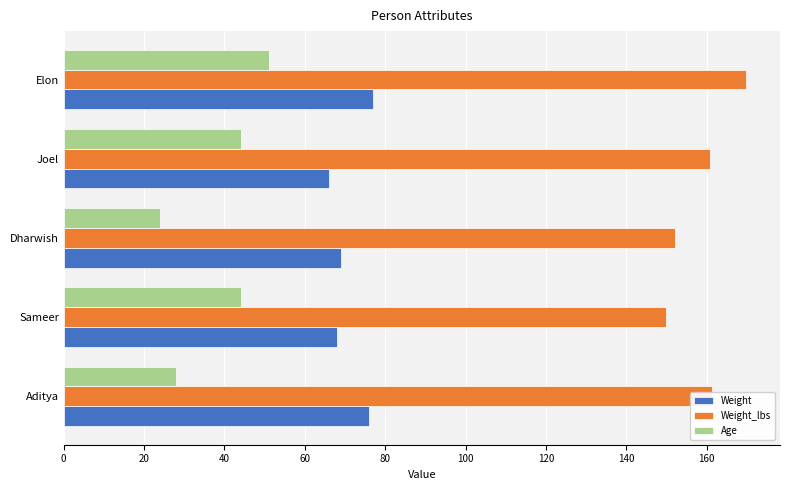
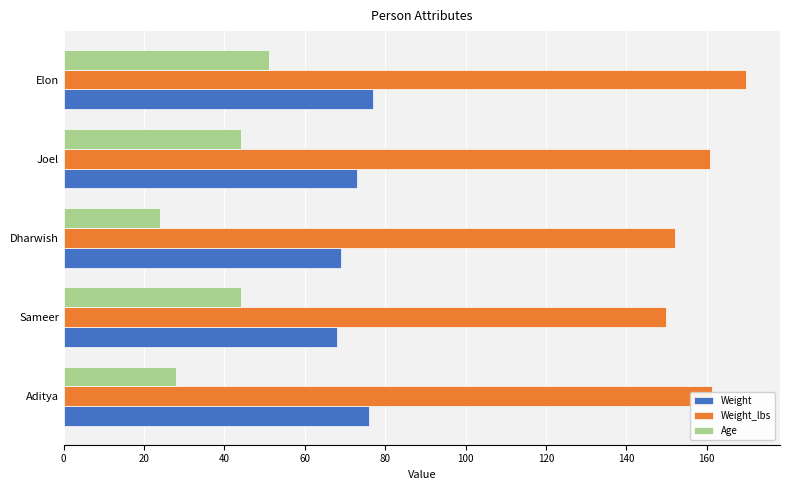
  {
    "Weight": {
      "Elon": 77,
-     "Joel": 66,
+     "Joel": 73,
      "Dharwish": 69,
      "Sameer": 68,
      "Aditya": 76
    },
    "Weight_lbs": {
      "Elon": 170,
      "Joel": 161,
      "Dharwish": 152,
      "Sameer": 150
    },
    "Age": {
      "Elon": 51,
      "Joel": 44,
      "Dharwish": 24,
      "Sameer": 44,
      "Aditya": 28
    }
  }
